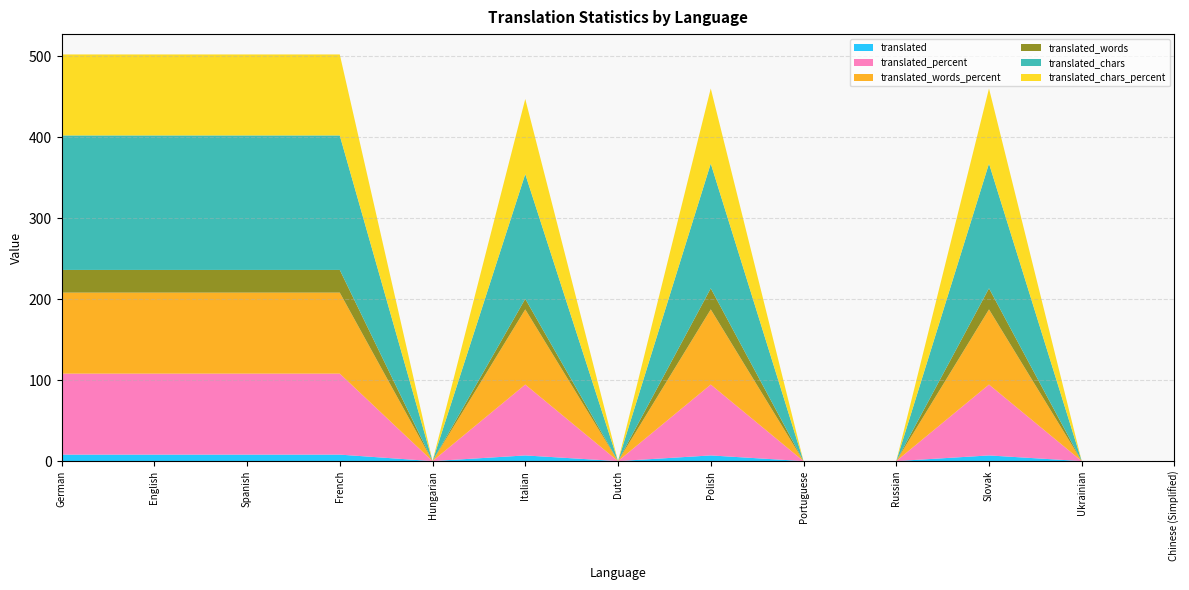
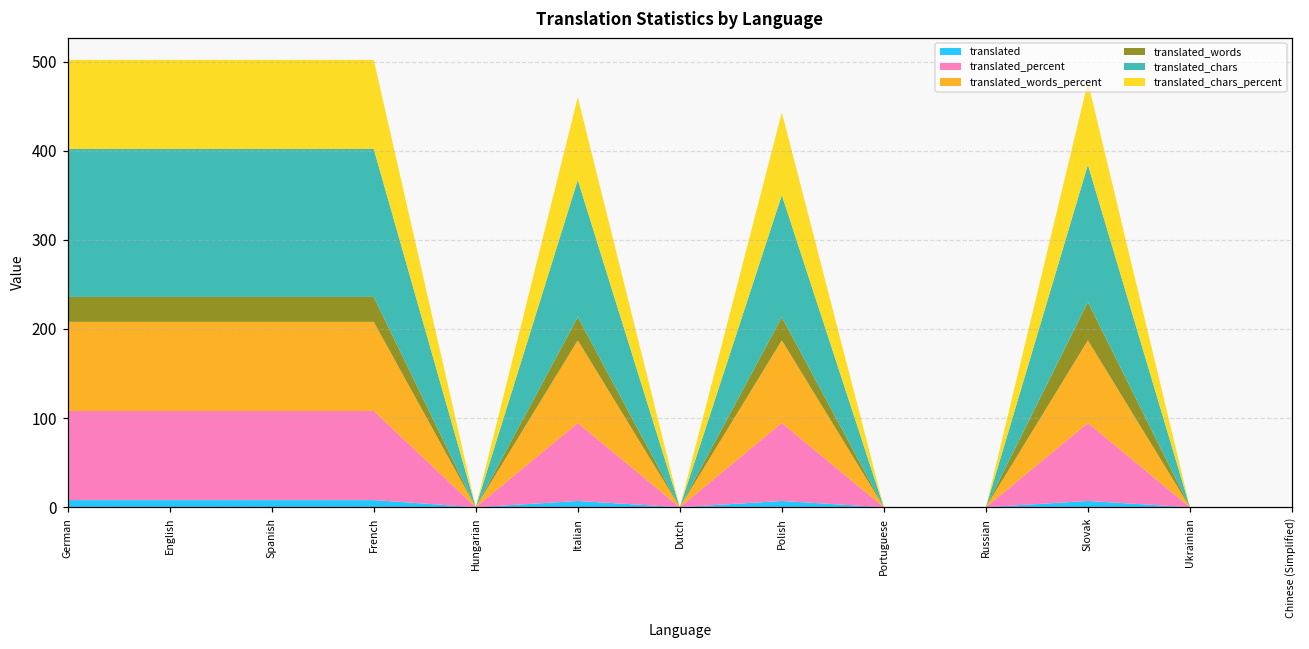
  {
    "translated": {
      "German": 10,
      "English": 10,
      "Spanish": 10,
      "French": 10,
      "Italian": 10,
      "Polish": 10,
      "Slovak": 10
    },
    "translated_percent": {
      "German": 100,
      "English": 100,
      "Spanish": 100,
      "French": 100,
      "Italian": 90,
      "Polish": 90,
      "Slovak": 90
    },
    "translated_words": {
      "German": 30,
      "English": 30,
      "Spanish": 30,
      "French": 30,
-     "Italian": 10,
+     "Italian": 30,
      "Polish": 30,
-     "Slovak": 30
+     "Slovak": 40
    },
    "translated_chars": {
      "German": 170,
      "English": 170,
      "Spanish": 170,
      "French": 170,
      "Italian": 150,
-     "Polish": 150,
+     "Polish": 140,
      "Slovak": 150
    }
  }
